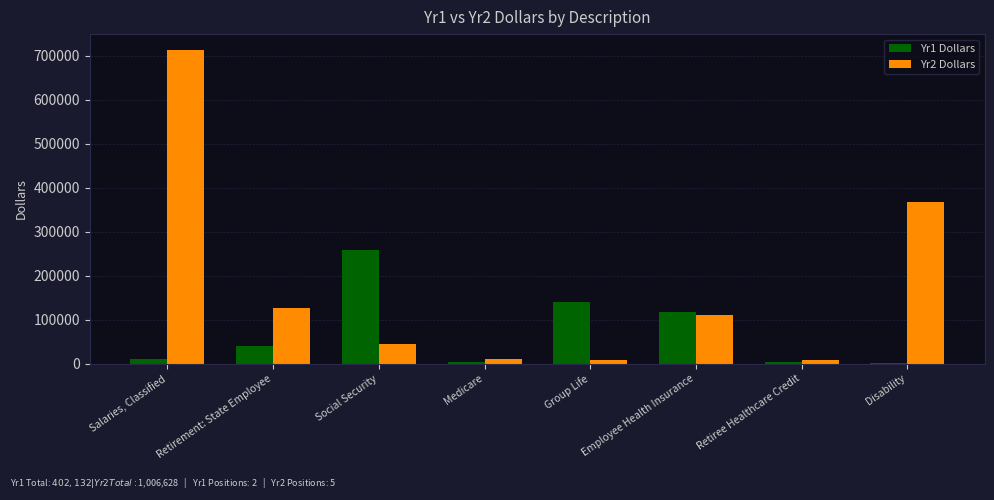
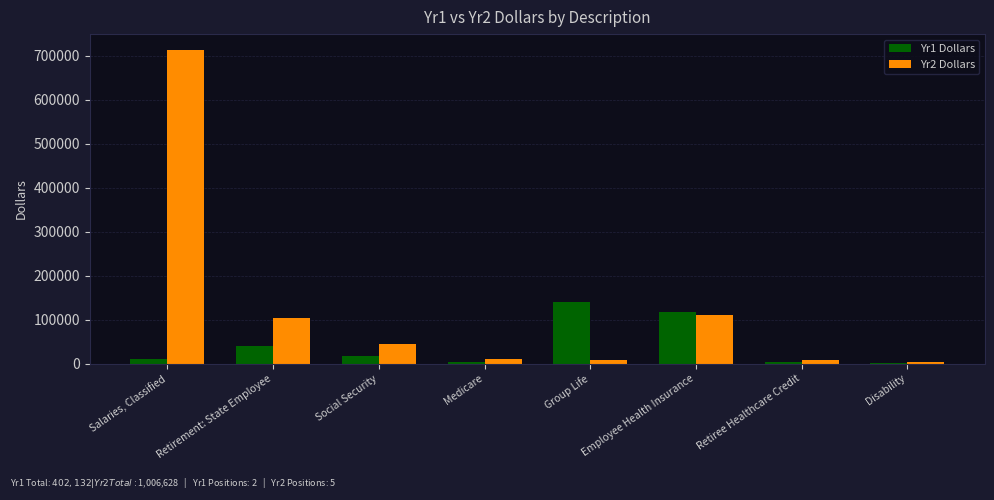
  {
    "Yr1 Dollars": {
      "Salaries, Classified": 10000,
      "Retirement: State Employee": 40000,
-     "Social Security": 260000,
+     "Social Security": 20000,
      "Group Life": 140000,
      "Employee Health Insurance": 120000
    },
    "Yr2 Dollars": {
      "Salaries, Classified": 710000,
-     "Retirement: State Employee": 130000,
+     "Retirement: State Employee": 100000,
      "Social Security": 50000,
      "Medicare": 10000,
      "Group Life": 10000,
      "Employee Health Insurance": 110000,
      "Retiree Healthcare Credit": 10000,
-     "Disability": 370000
+     "Disability": 0
    }
  }
